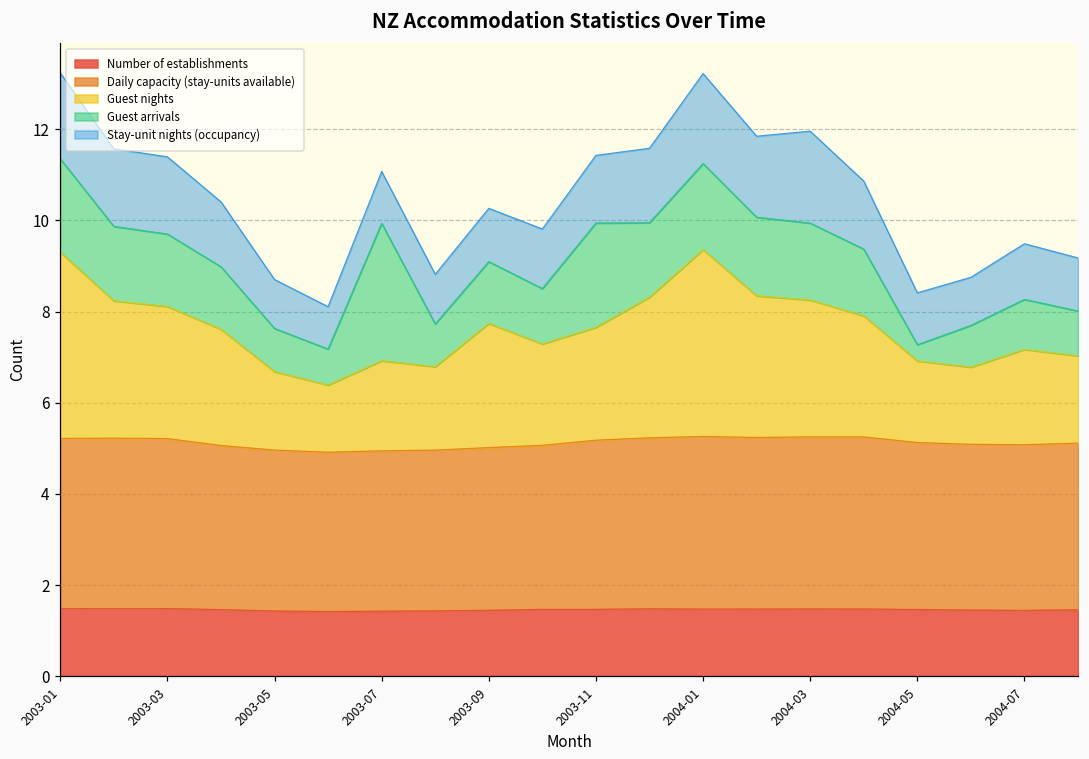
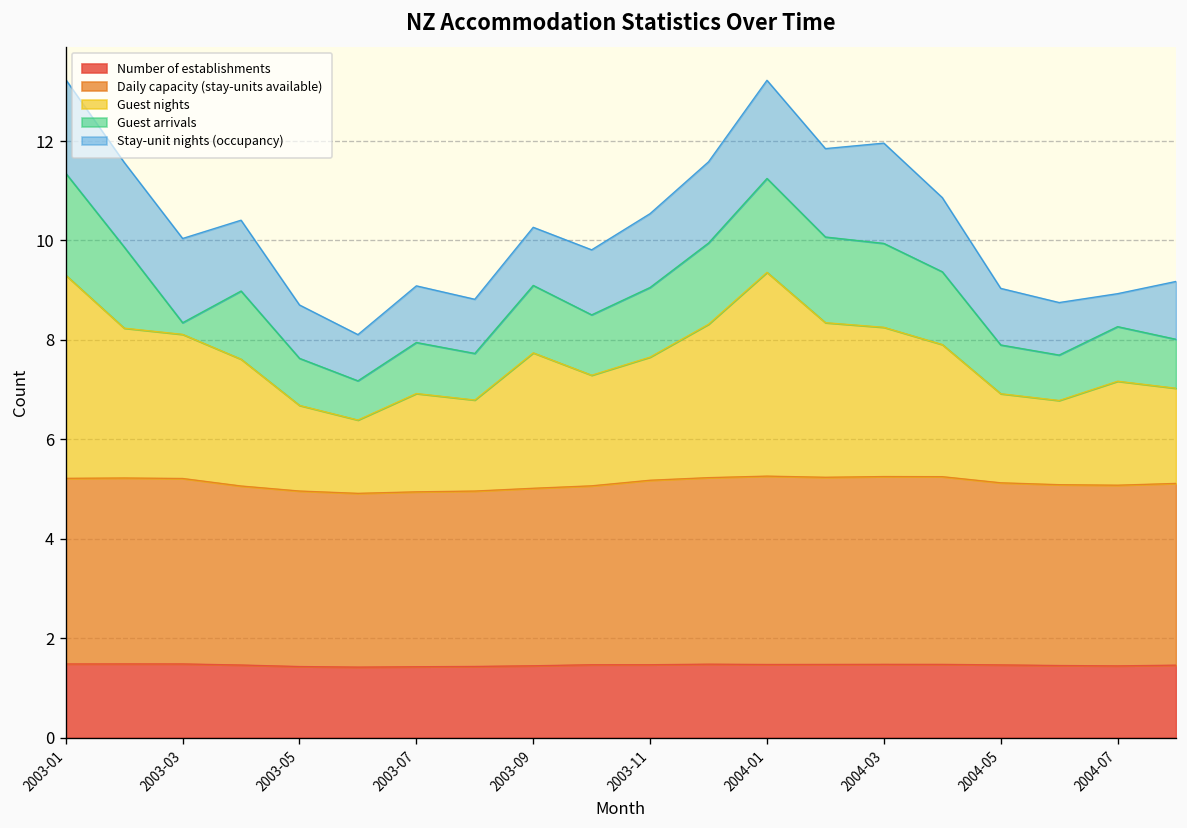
  {
    "Guest nights": {
      "2003-01": 4.1,
      "2003-03": 2.9,
      "2003-05": 1.7,
      "2003-07": 2.0,
      "2003-09": 2.7,
      "2003-11": 2.5,
      "2004-01": 4.1,
      "2004-03": 3.0,
      "2004-05": 1.8,
      "2004-07": 2.1
    },
    "Guest arrivals": {
      "2003-01": 2.0,
-     "2003-03": 1.6,
+     "2003-03": 0.2,
      "2003-05": 0.9,
-     "2003-07": 3.0,
+     "2003-07": 1.0,
      "2003-09": 1.4,
-     "2003-11": 2.3,
+     "2003-11": 1.4,
      "2004-01": 1.9,
      "2004-03": 1.7,
-     "2004-05": 0.4,
+     "2004-05": 1.0,
      "2004-07": 1.1
    },
    "Stay-unit nights (occupancy)": {
      "2003-01": 1.9,
      "2003-03": 1.7,
      "2003-05": 1.1,
      "2003-07": 1.1,
      "2003-09": 1.2,
      "2003-11": 1.5,
      "2004-01": 2.0,
      "2004-03": 2.0,
      "2004-05": 1.1,
-     "2004-07": 1.2
+     "2004-07": 0.7
    }
  }
